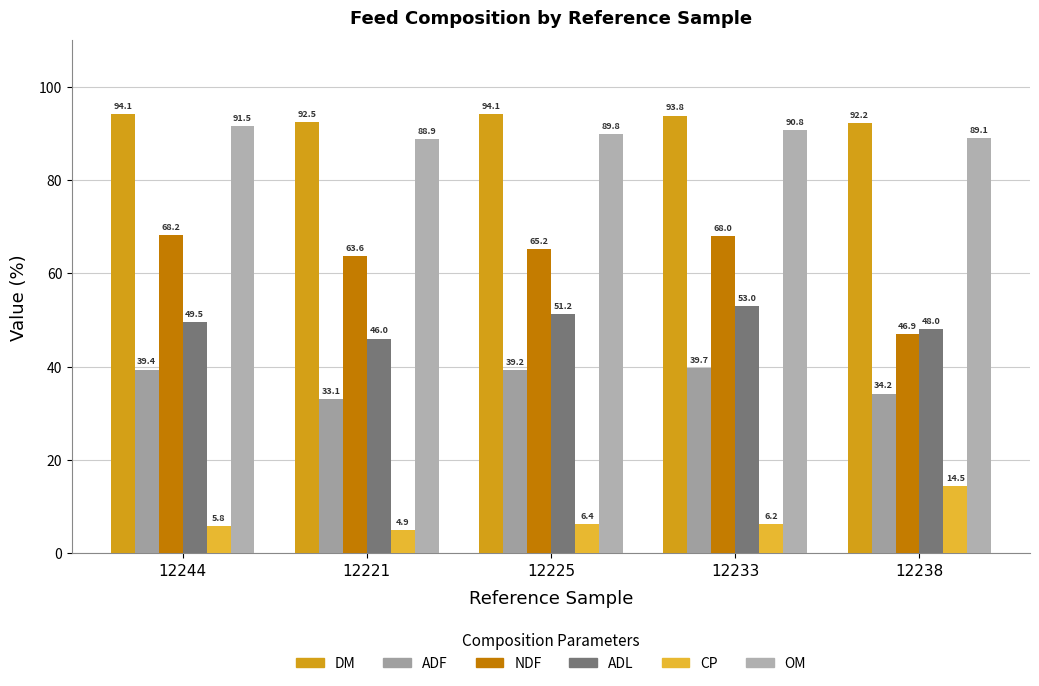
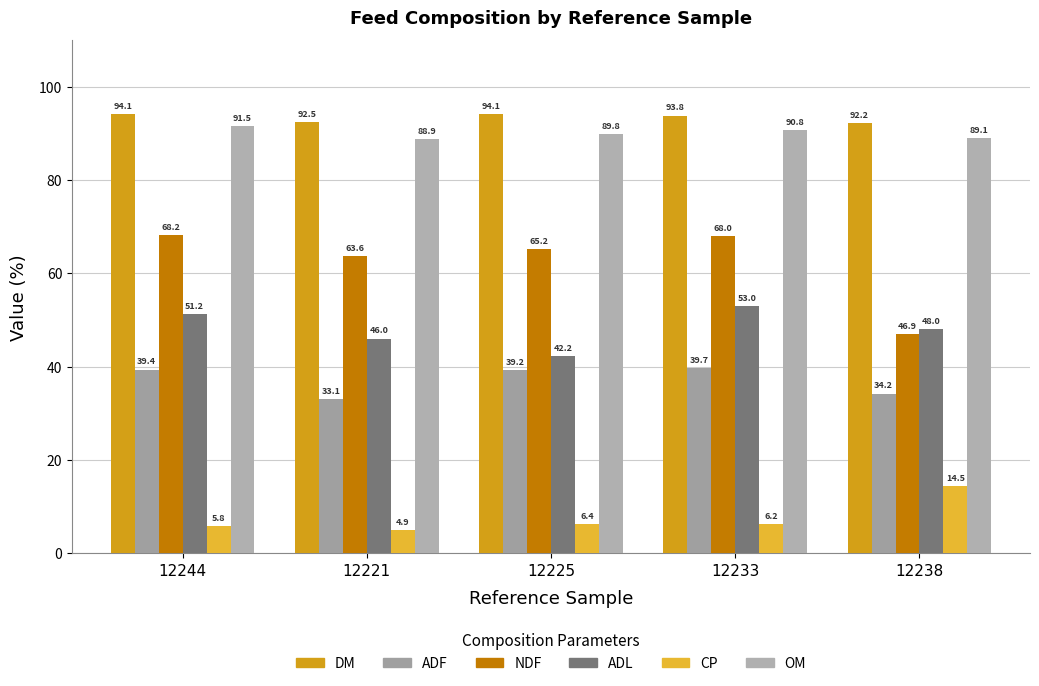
  {
    "ADL": {
-     "12244": 49.5,
+     "12244": 51.2,
      "12221": 46.0,
-     "12225": 51.2,
+     "12225": 42.2,
      "12233": 53.0,
      "12238": 48.0
    }
  }
